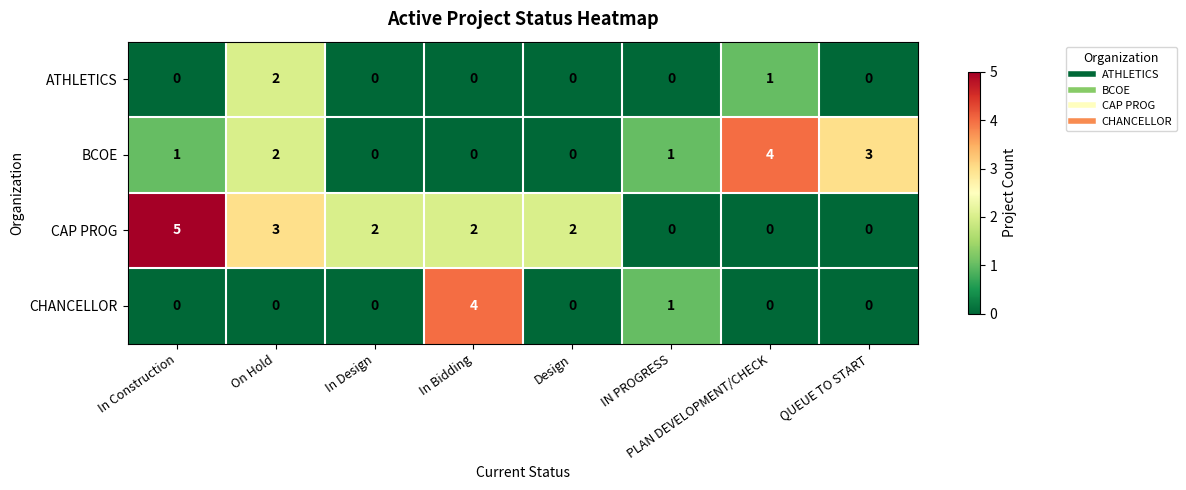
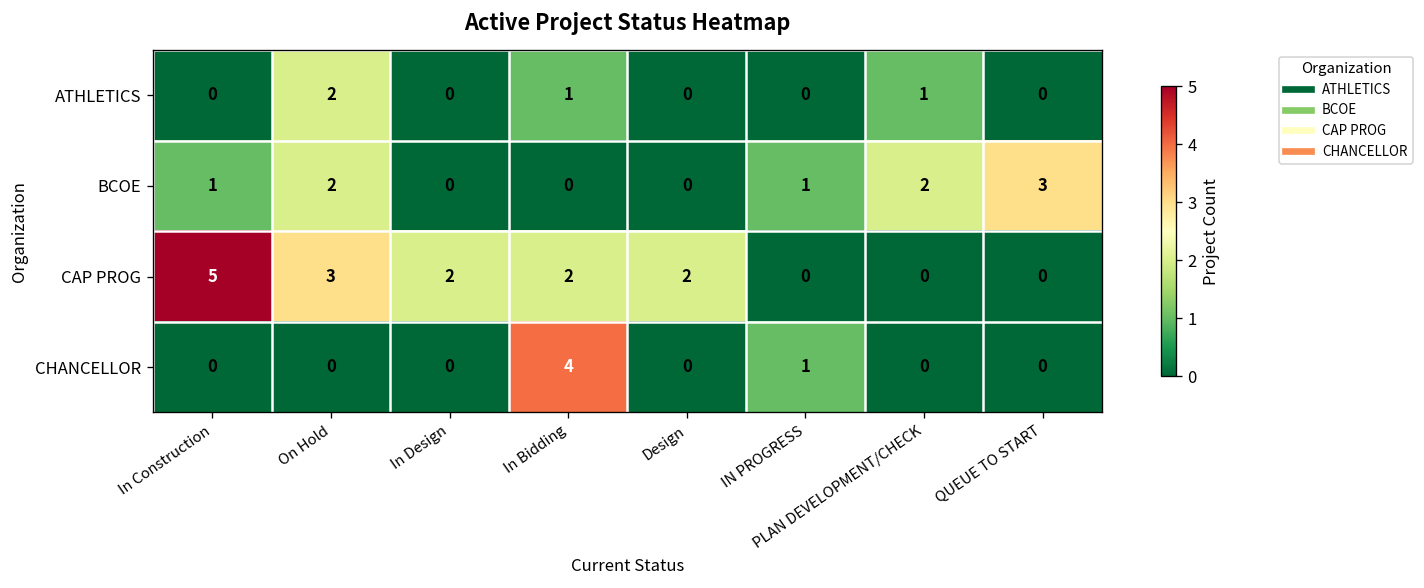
  {
    "ATHLETICS": {
      "In Construction": 0,
      "On Hold": 2,
      "In Design": 0,
-     "In Bidding": 0,
+     "In Bidding": 1,
      "Design": 0,
      "IN PROGRESS": 0,
      "PLAN DEVELOPMENT/CHECK": 1,
      "QUEUE TO START": 0
    },
    "BCOE": {
      "In Construction": 1,
      "On Hold": 2,
      "In Design": 0,
      "In Bidding": 0,
      "Design": 0,
      "IN PROGRESS": 1,
-     "PLAN DEVELOPMENT/CHECK": 4,
+     "PLAN DEVELOPMENT/CHECK": 2,
      "QUEUE TO START": 3
    },
    "CAP PROG": {
      "In Construction": 5,
      "On Hold": 3,
      "In Design": 2,
      "In Bidding": 2,
      "Design": 2,
      "IN PROGRESS": 0,
      "PLAN DEVELOPMENT/CHECK": 0,
      "QUEUE TO START": 0
    },
    "CHANCELLOR": {
      "In Construction": 0,
      "On Hold": 0,
      "In Design": 0,
      "In Bidding": 4,
      "Design": 0,
      "IN PROGRESS": 1,
      "PLAN DEVELOPMENT/CHECK": 0,
      "QUEUE TO START": 0
    }
  }
